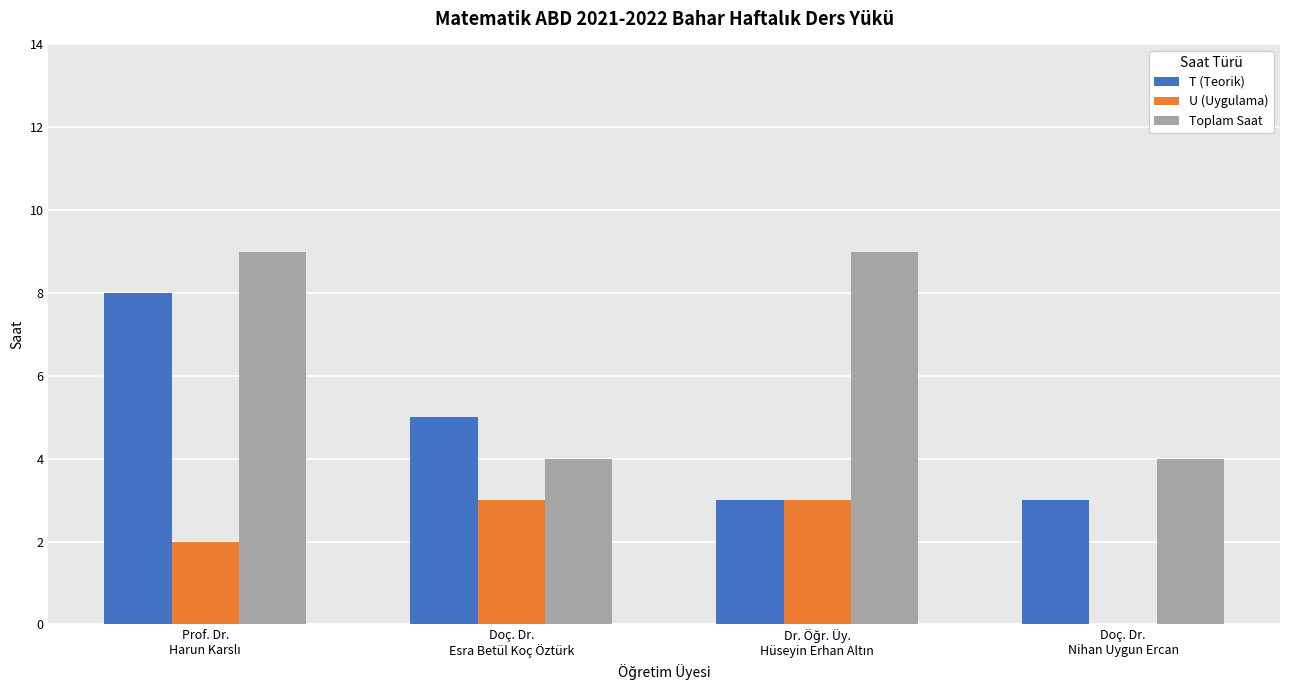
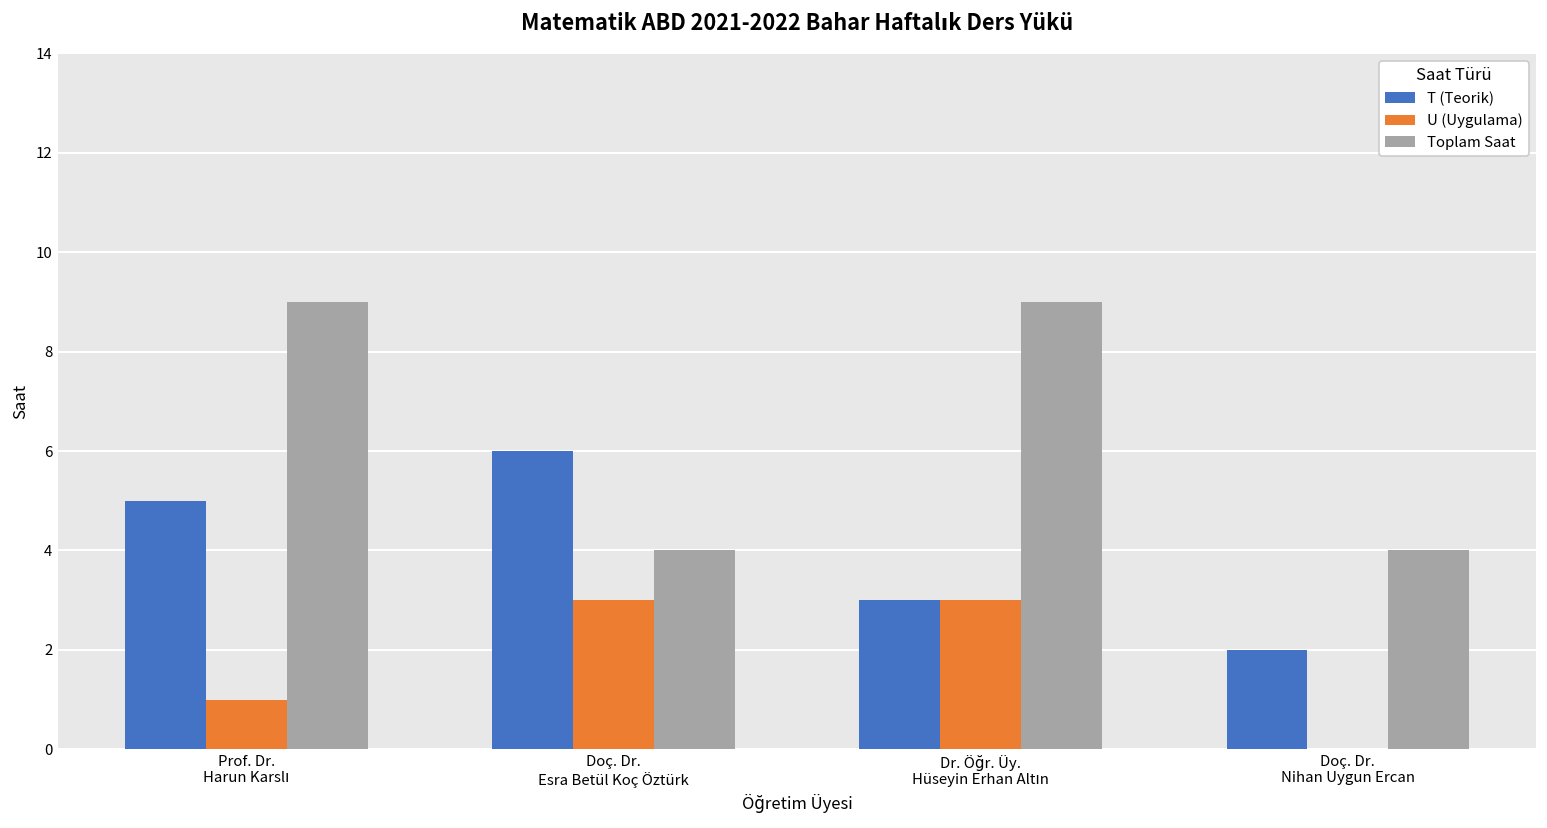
  {
    "T (Teorik)": {
-     "Prof. Dr. Harun Karslı": 8,
-     "Doç. Dr. Esra Betül Koç Öztürk": 5,
+     "Prof. Dr. Harun Karslı": 5,
+     "Doç. Dr. Esra Betül Koç Öztürk": 6,
      "Dr. Öğr. Üy. Hüseyin Erhan Altın": 3,
-     "Doç. Dr. Nihan Uygun Ercan": 3
+     "Doç. Dr. Nihan Uygun Ercan": 2
    },
    "U (Uygulama)": {
-     "Prof. Dr. Harun Karslı": 2,
+     "Prof. Dr. Harun Karslı": 1,
      "Doç. Dr. Esra Betül Koç Öztürk": 3,
      "Dr. Öğr. Üy. Hüseyin Erhan Altın": 3,
      "Doç. Dr. Nihan Uygun Ercan": 0
    },
    "Toplam Saat": {
      "Prof. Dr. Harun Karslı": 9,
      "Doç. Dr. Esra Betül Koç Öztürk": 4,
      "Dr. Öğr. Üy. Hüseyin Erhan Altın": 9,
      "Doç. Dr. Nihan Uygun Ercan": 4
    }
  }
